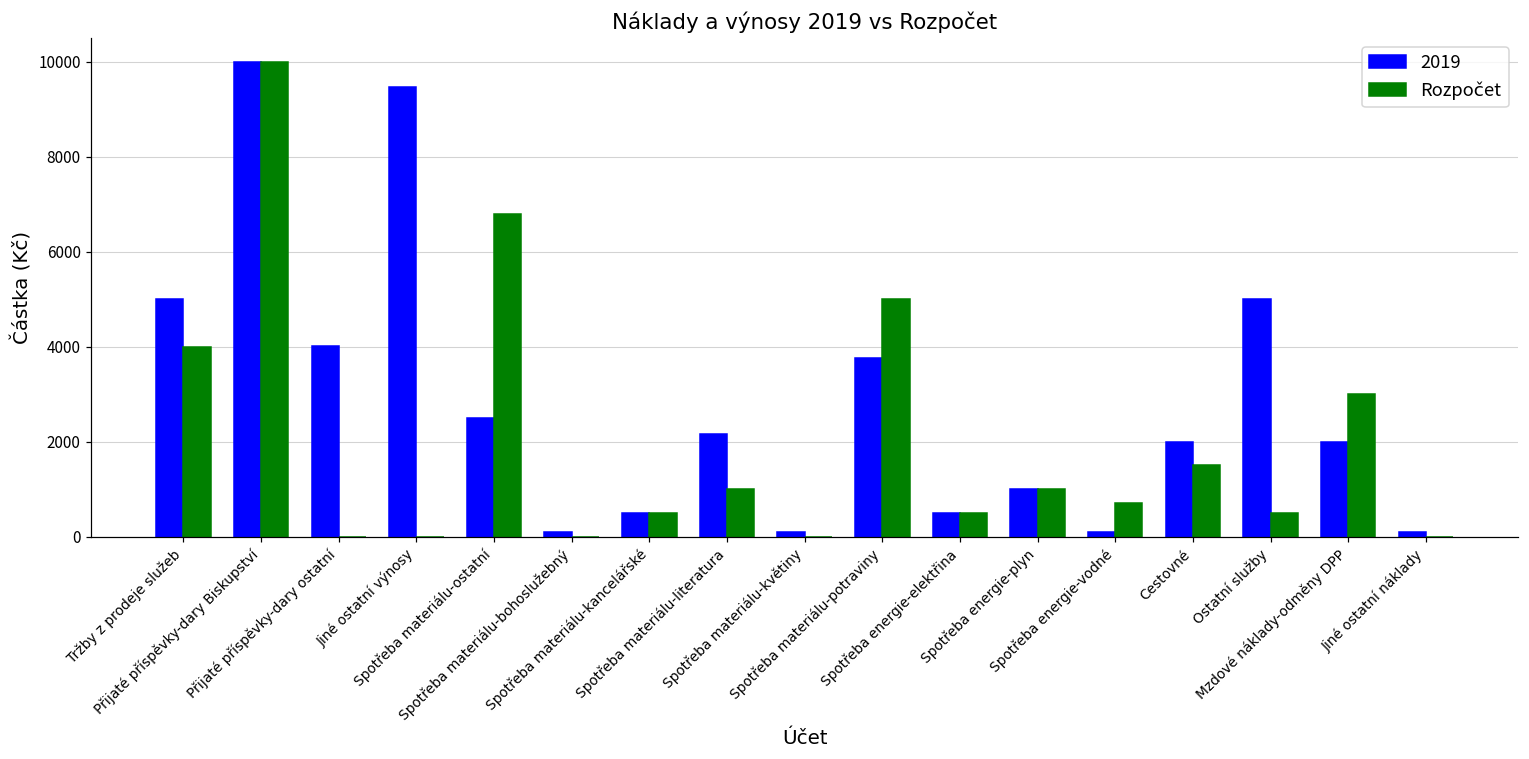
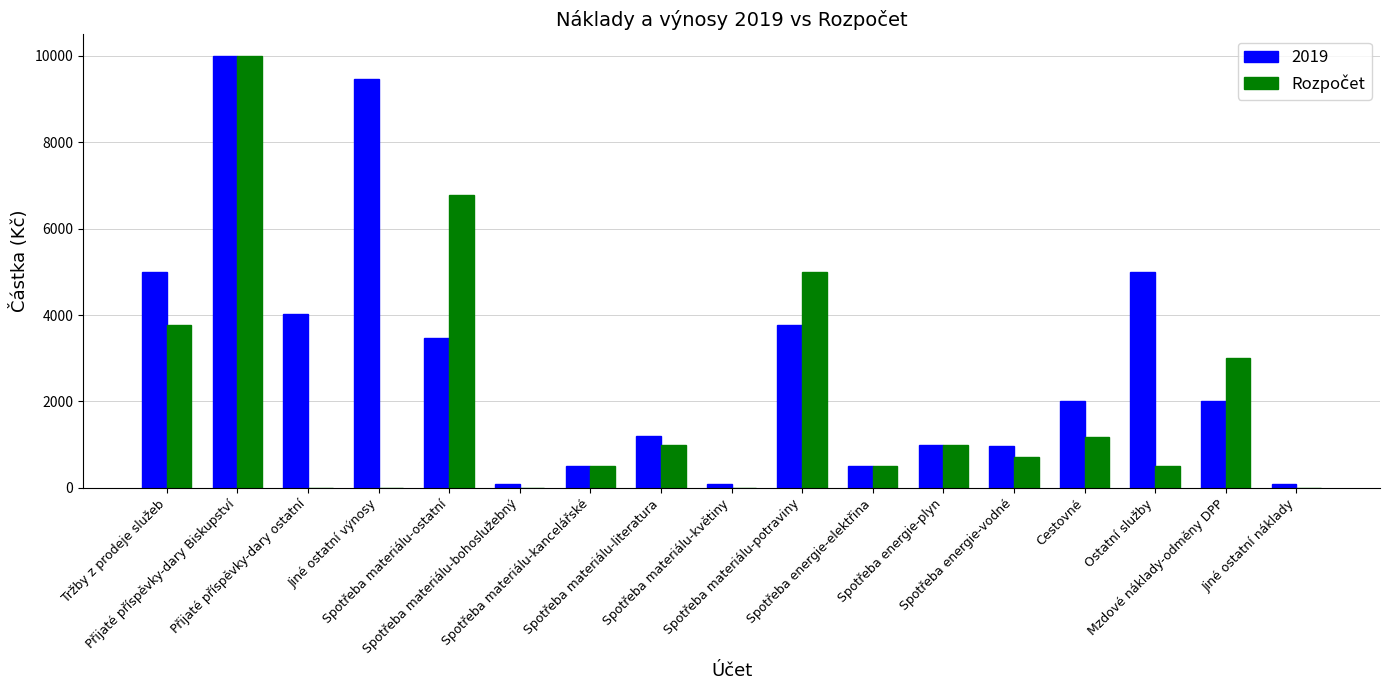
  {
    "2019": {
      "Tržby z prodeje služeb": 5000,
      "Přijaté příspěvky-dary Biskupství": 10000,
      "Přijaté příspěvky-dary ostatní": 4000,
      "Jiné ostatní výnosy": 9500,
-     "Spotřeba materiálu-ostatní": 2500,
+     "Spotřeba materiálu-ostatní": 3500,
      "Spotřeba materiálu-bohoslužebný": 100,
      "Spotřeba materiálu-kancelářské": 500,
-     "Spotřeba materiálu-literatura": 2200,
+     "Spotřeba materiálu-literatura": 1200,
      "Spotřeba materiálu-květiny": 100,
      "Spotřeba materiálu-potraviny": 3800,
      "Spotřeba energie-elektřina": 500,
      "Spotřeba energie-plyn": 1000,
-     "Spotřeba energie-vodné": 100,
+     "Spotřeba energie-vodné": 1000,
      "Cestovné": 2000,
      "Ostatní služby": 5000,
      "Mzdové náklady-odměny DPP": 2000,
      "Jiné ostatní náklady": 100
    },
    "Rozpočet": {
-     "Tržby z prodeje služeb": 4000,
+     "Tržby z prodeje služeb": 3800,
      "Přijaté příspěvky-dary Biskupství": 10000,
      "Přijaté příspěvky-dary ostatní": 0,
      "Jiné ostatní výnosy": 0,
      "Spotřeba materiálu-ostatní": 6800,
      "Spotřeba materiálu-bohoslužebný": 0,
      "Spotřeba materiálu-kancelářské": 500,
      "Spotřeba materiálu-literatura": 1000,
      "Spotřeba materiálu-květiny": 0,
      "Spotřeba materiálu-potraviny": 5000,
      "Spotřeba energie-elektřina": 500,
      "Spotřeba energie-plyn": 1000,
      "Spotřeba energie-vodné": 700,
-     "Cestovné": 1500,
+     "Cestovné": 1200,
      "Ostatní služby": 500,
      "Mzdové náklady-odměny DPP": 3000,
      "Jiné ostatní náklady": 0
    }
  }
